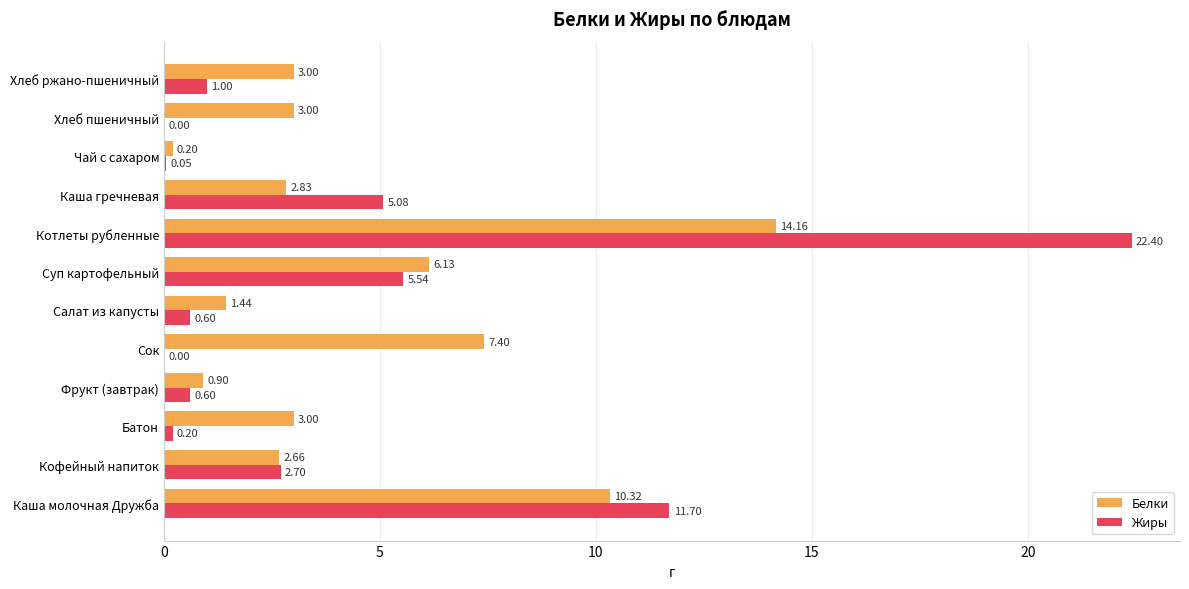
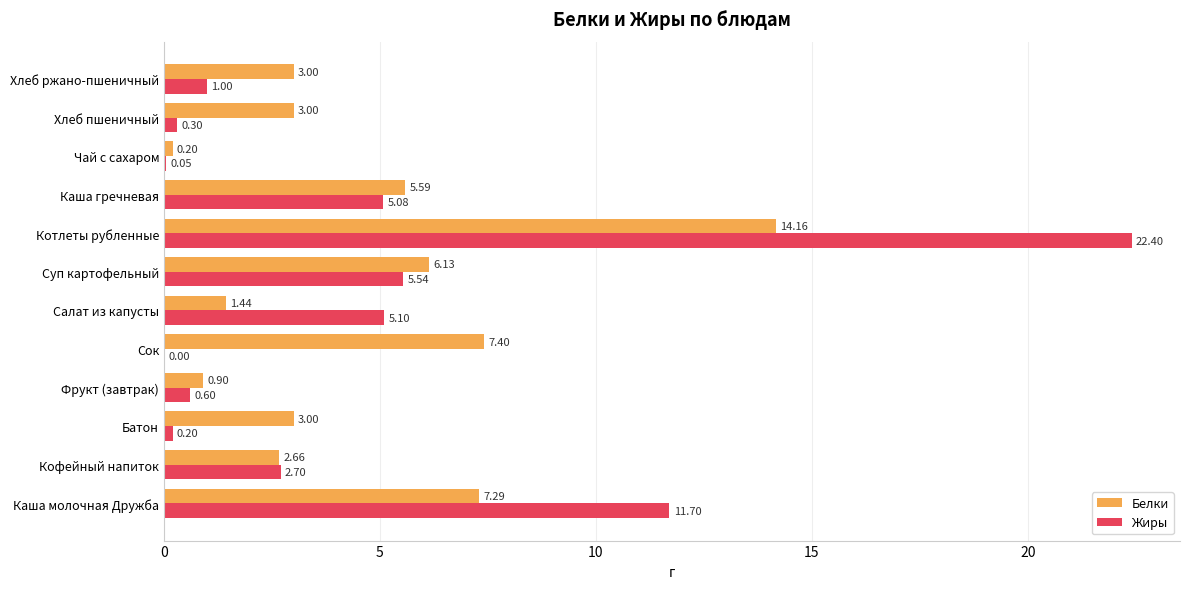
  {
    "Белки": {
      "Хлеб ржано-пшеничный": 3.00,
      "Хлеб пшеничный": 3.00,
      "Чай с сахаром": 0.20,
-     "Каша гречневая": 2.83,
+     "Каша гречневая": 5.59,
      "Котлеты рубленные": 14.16,
      "Суп картофельный": 6.13,
      "Салат из капусты": 1.44,
      "Сок": 7.40,
      "Фрукт (завтрак)": 0.90,
      "Батон": 3.00,
      "Кофейный напиток": 2.66,
-     "Каша молочная Дружба": 10.32
+     "Каша молочная Дружба": 7.29
    },
    "Жиры": {
      "Хлеб ржано-пшеничный": 1.00,
-     "Хлеб пшеничный": 0.00,
+     "Хлеб пшеничный": 0.30,
      "Чай с сахаром": 0.05,
      "Каша гречневая": 5.08,
      "Котлеты рубленные": 22.40,
      "Суп картофельный": 5.54,
-     "Салат из капусты": 0.60,
+     "Салат из капусты": 5.10,
      "Сок": 0.00,
      "Фрукт (завтрак)": 0.60,
      "Батон": 0.20,
      "Кофейный напиток": 2.70,
      "Каша молочная Дружба": 11.70
    }
  }
